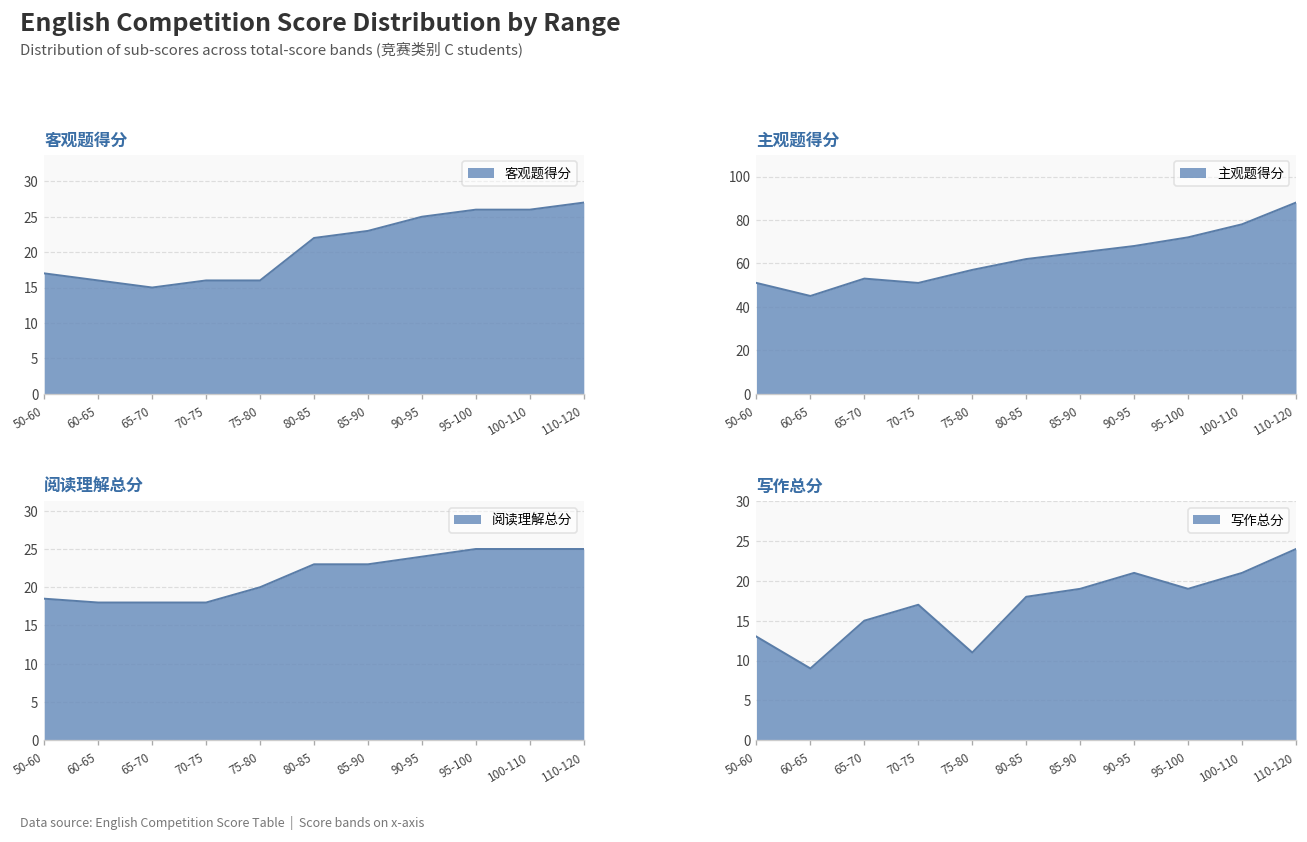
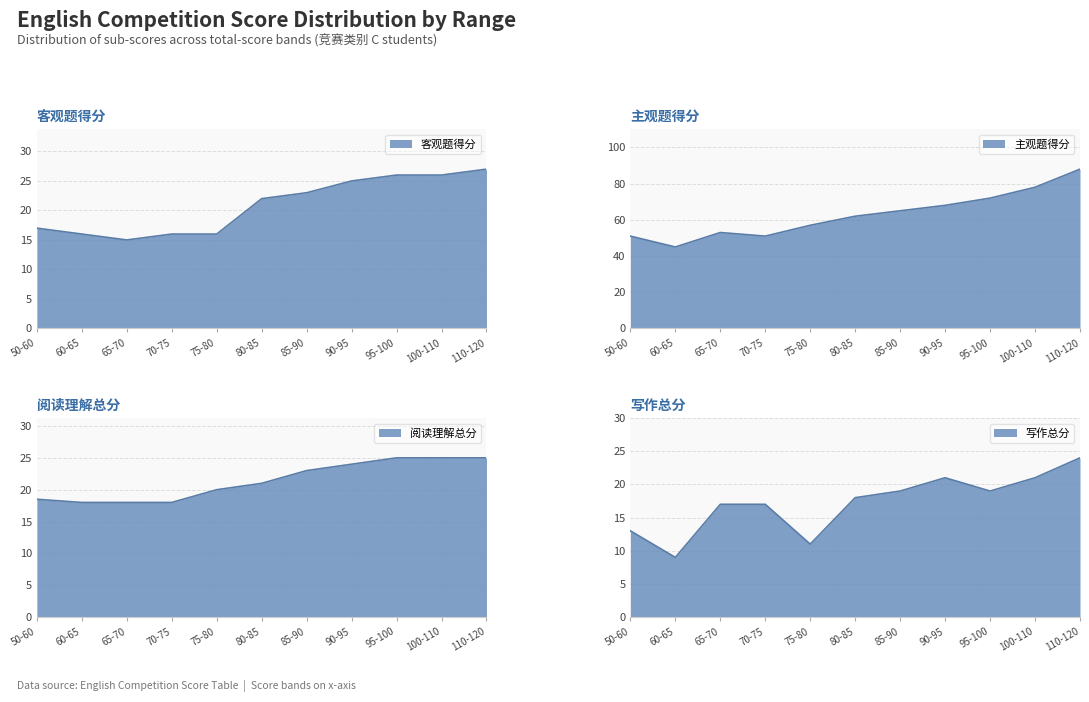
  {
    "客观题得分": {
      "50-60": 17,
      "60-65": 16,
      "65-70": 15,
      "70-75": 16,
      "75-80": 16,
      "80-85": 22,
      "85-90": 23,
      "90-95": 25,
      "95-100": 26,
      "100-110": 26,
      "110-120": 27
    },
    "主观题得分": {
      "50-60": 51,
      "60-65": 45,
      "65-70": 53,
      "70-75": 51,
      "75-80": 57,
      "80-85": 62,
      "85-90": 65,
      "90-95": 68,
      "95-100": 72,
      "100-110": 78,
      "110-120": 88
    },
    "阅读理解总分": {
      "50-60": 19,
      "60-65": 18,
      "65-70": 18,
      "70-75": 18,
      "75-80": 20,
-     "80-85": 23,
+     "80-85": 21,
      "85-90": 23,
      "90-95": 24,
      "95-100": 25,
      "100-110": 25,
      "110-120": 25
    },
    "写作总分": {
      "50-60": 13,
      "60-65": 9,
-     "65-70": 15,
+     "65-70": 17,
      "70-75": 17,
      "75-80": 11,
      "80-85": 18,
      "85-90": 19,
      "90-95": 21,
      "95-100": 19,
      "100-110": 21,
      "110-120": 24
    }
  }
